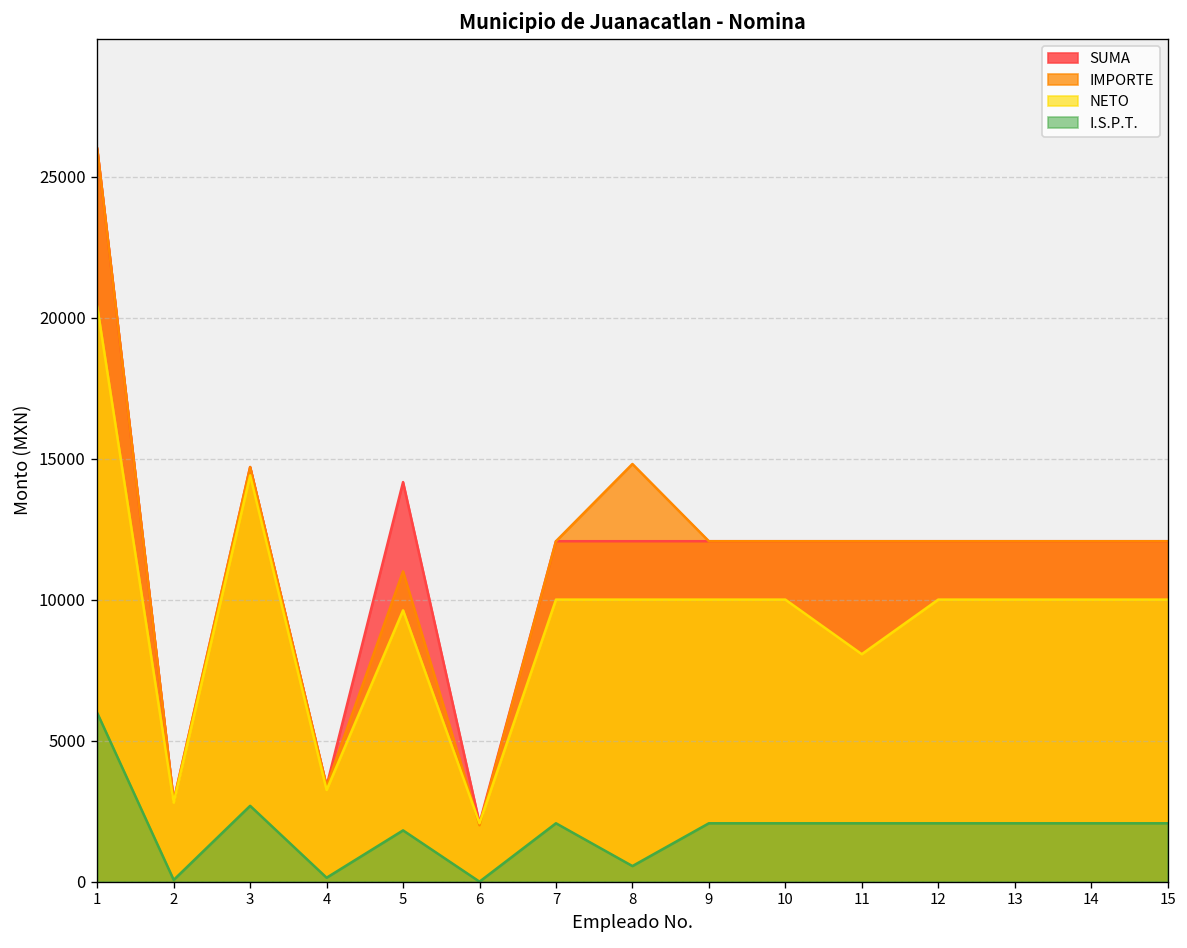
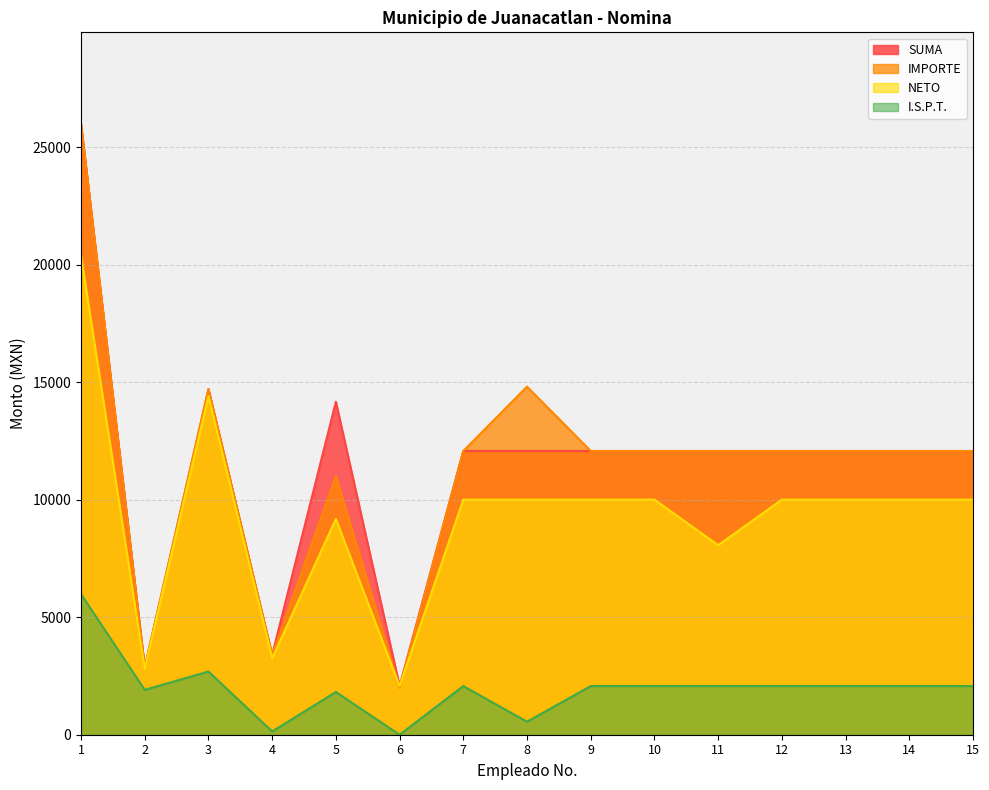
  {
    "SUMA": {
      "5": 14200,
      "8": 12100
    },
    "IMPORTE": {
      "5": 11000,
      "8": 14800
    },
    "NETO": {
      "1": 20400,
      "3": 14400,
      "4": 3300,
-     "5": 9600,
+     "5": 9200,
      "7": 10000,
      "8": 10000,
      "9": 10000,
      "10": 10000,
      "11": 8100,
      "12": 10000,
      "13": 10000,
      "14": 10000,
      "15": 10000
    },
    "I.S.P.T.": {
      "1": 6000,
-     "2": 100,
+     "2": 1900,
      "3": 2700,
      "4": 100,
      "5": 1800,
      "6": 0,
      "7": 2100,
      "8": 600,
      "9": 2100,
      "10": 2100,
      "11": 2100,
      "12": 2100,
      "13": 2100,
      "14": 2100,
      "15": 2100
    }
  }
